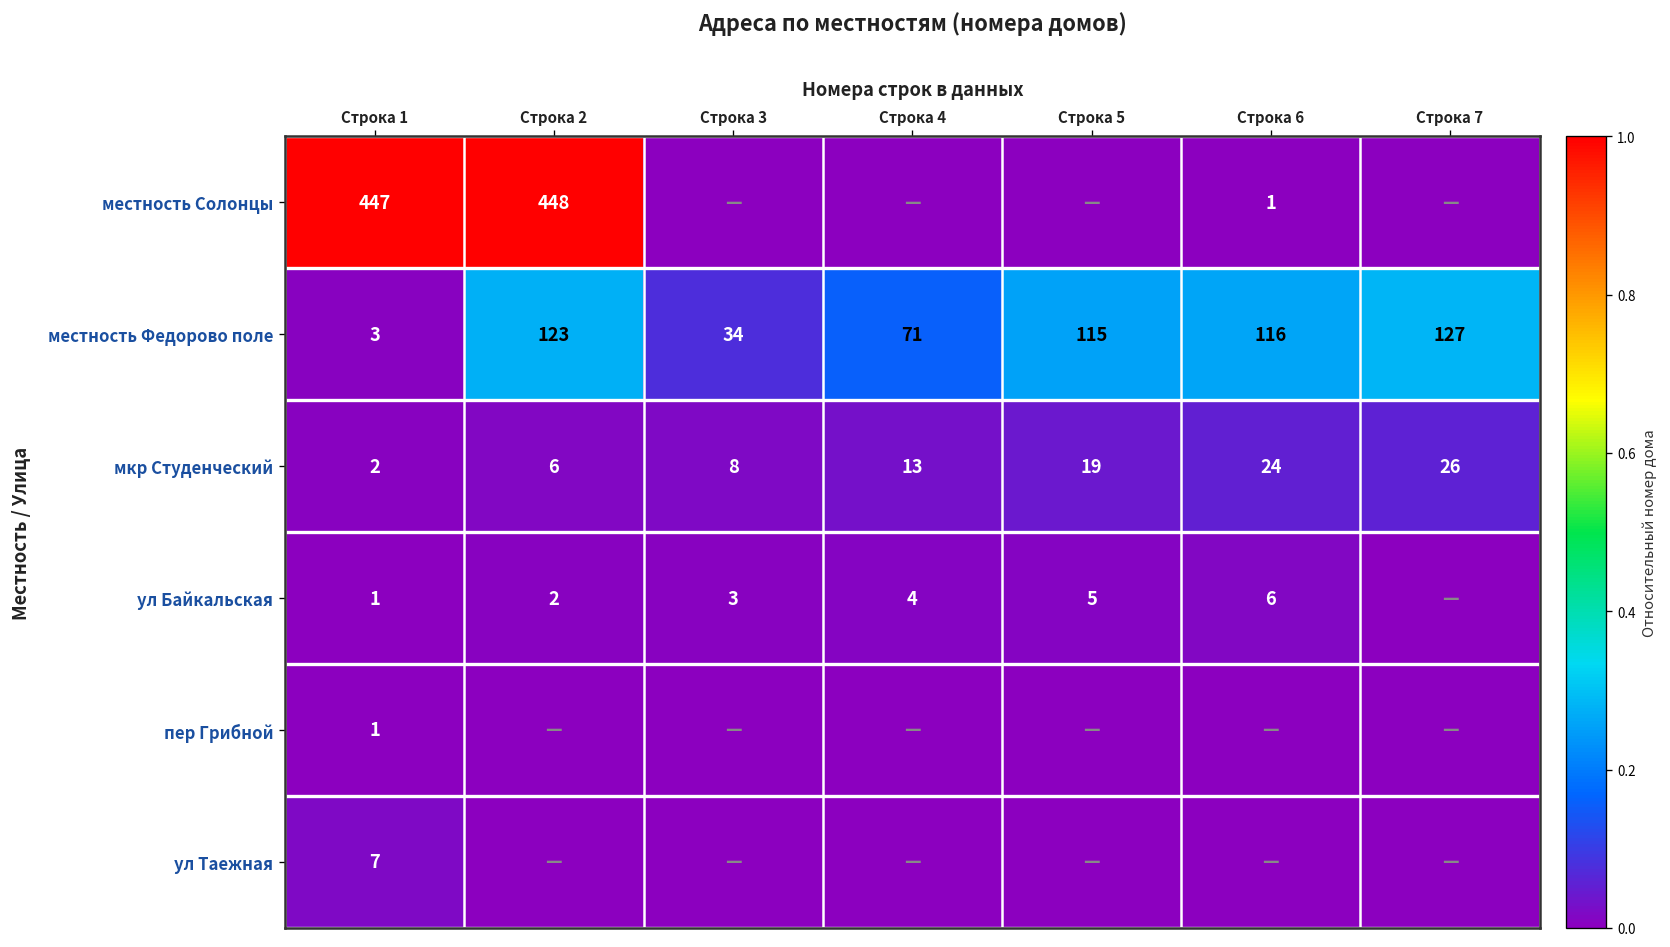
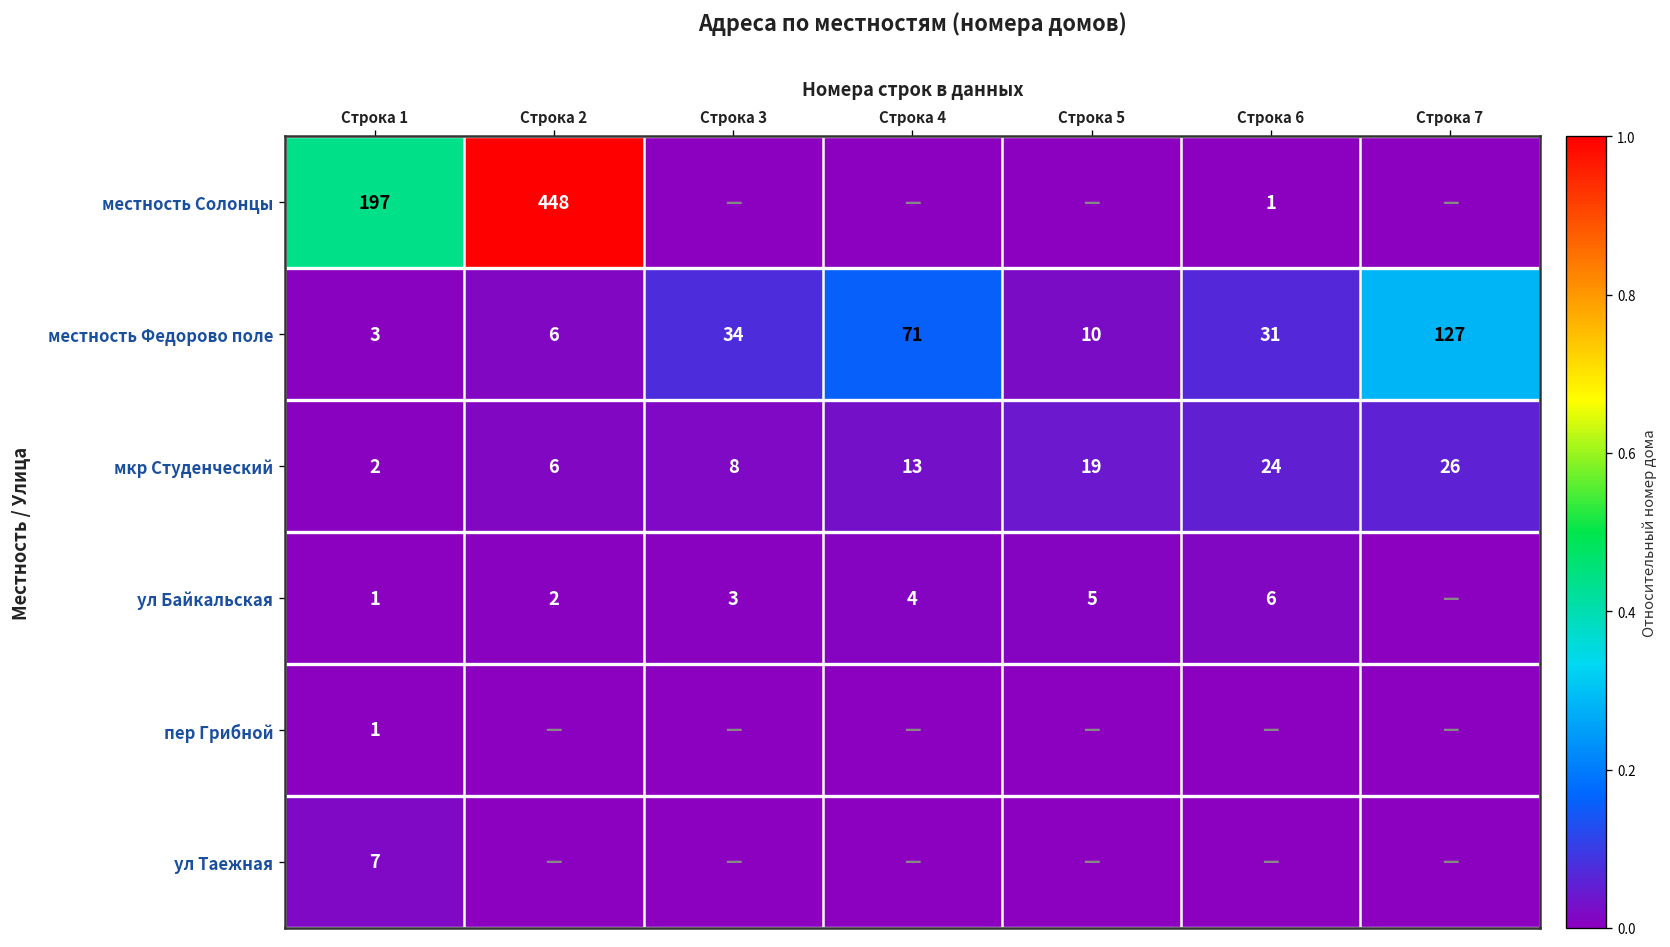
  {
    "местность Солонцы": {
-     "Строка 1": 447,
+     "Строка 1": 197,
      "Строка 2": 448,
      "Строка 6": 1
    },
    "местность Федорово поле": {
      "Строка 1": 3,
-     "Строка 2": 123,
+     "Строка 2": 6,
      "Строка 3": 34,
      "Строка 4": 71,
-     "Строка 5": 115,
-     "Строка 6": 116,
+     "Строка 5": 10,
+     "Строка 6": 31,
      "Строка 7": 127
    },
    "мкр Студенческий": {
      "Строка 1": 2,
      "Строка 2": 6,
      "Строка 3": 8,
      "Строка 4": 13,
      "Строка 5": 19,
      "Строка 6": 24,
      "Строка 7": 26
    },
    "ул Байкальская": {
      "Строка 1": 1,
      "Строка 2": 2,
      "Строка 3": 3,
      "Строка 4": 4,
      "Строка 5": 5,
      "Строка 6": 6
    },
    "пер Грибной": {
      "Строка 1": 1
    },
    "ул Таежная": {
      "Строка 1": 7
    }
  }
